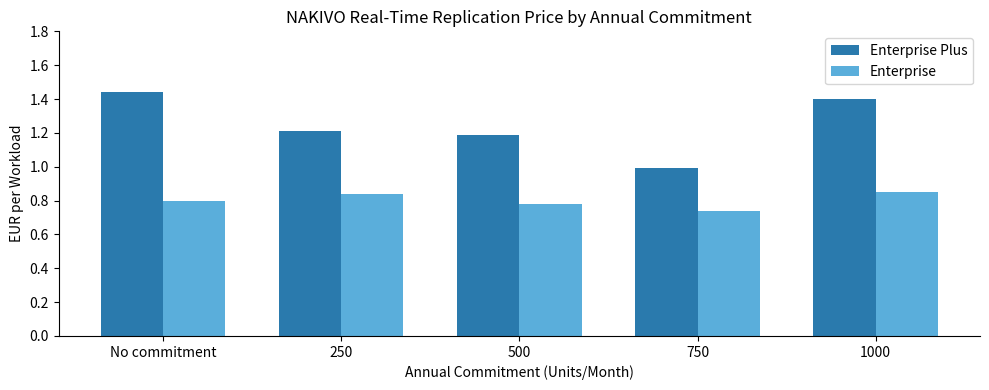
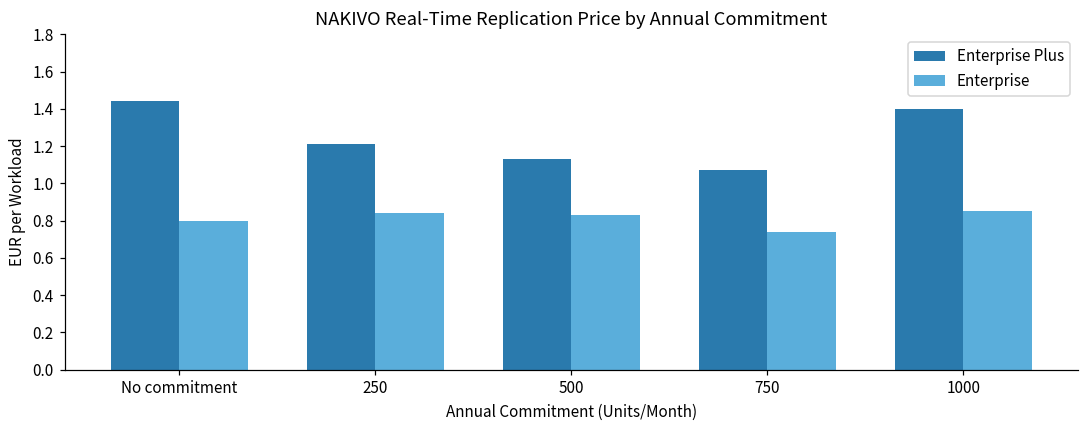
  {
    "Enterprise Plus": {
      "No commitment": 1.44,
      "250": 1.21,
-     "500": 1.19,
-     "750": 0.99,
+     "500": 1.13,
+     "750": 1.07,
      "1000": 1.40
    },
    "Enterprise": {
      "No commitment": 0.80,
      "250": 0.84,
-     "500": 0.78,
+     "500": 0.83,
      "750": 0.74,
      "1000": 0.85
    }
  }
